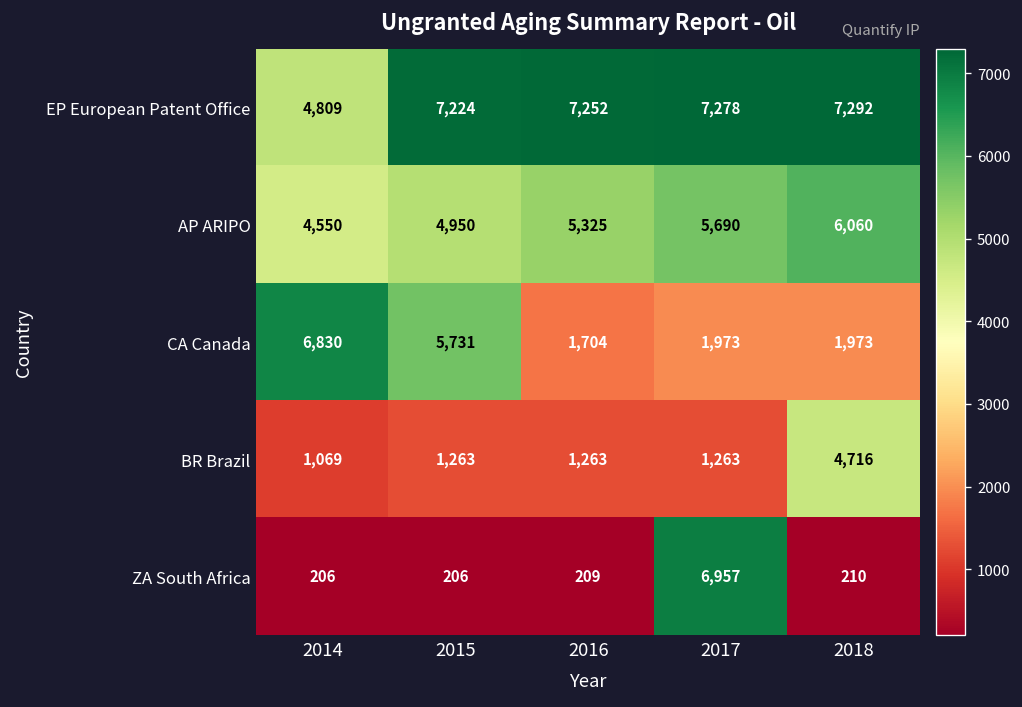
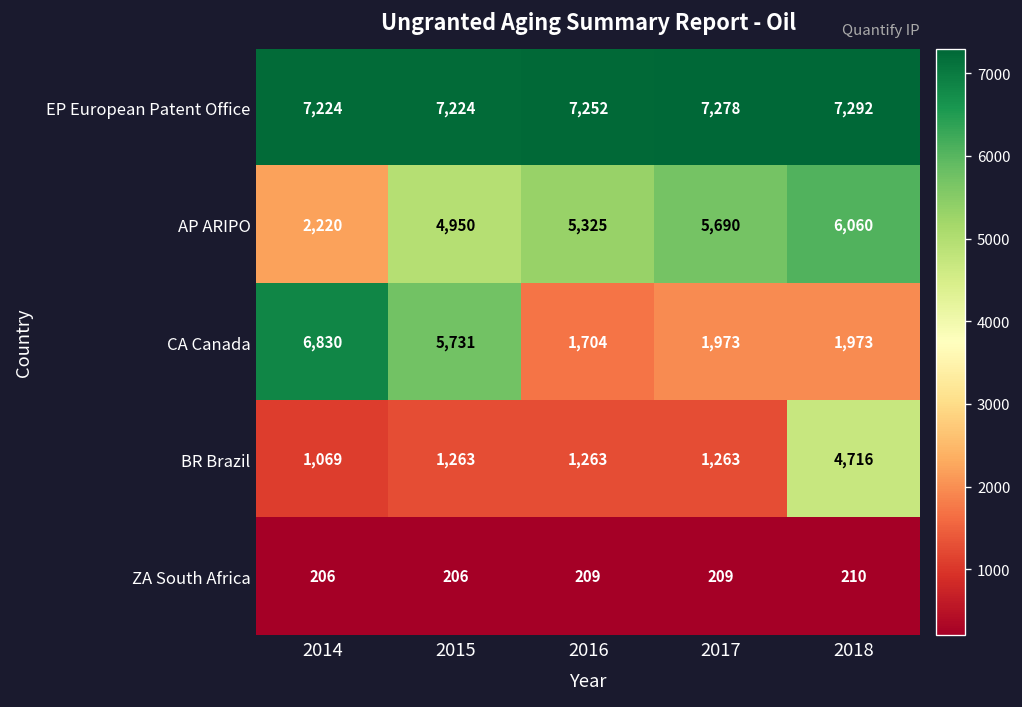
  {
    "EP European Patent Office": {
-     "2014": "4,809",
+     "2014": "7,224",
      "2015": "7,224",
      "2016": "7,252",
      "2017": "7,278",
      "2018": "7,292"
    },
    "AP ARIPO": {
-     "2014": "4,550",
+     "2014": "2,220",
      "2015": "4,950",
      "2016": "5,325",
      "2017": "5,690",
      "2018": "6,060"
    },
    "CA Canada": {
      "2014": "6,830",
      "2015": "5,731",
      "2016": "1,704",
      "2017": "1,973",
      "2018": "1,973"
    },
    "BR Brazil": {
      "2014": "1,069",
      "2015": "1,263",
      "2016": "1,263",
      "2017": "1,263",
      "2018": "4,716"
    },
    "ZA South Africa": {
      "2014": "206",
      "2015": "206",
      "2016": "209",
-     "2017": "6,957",
+     "2017": "209",
      "2018": "210"
    }
  }
